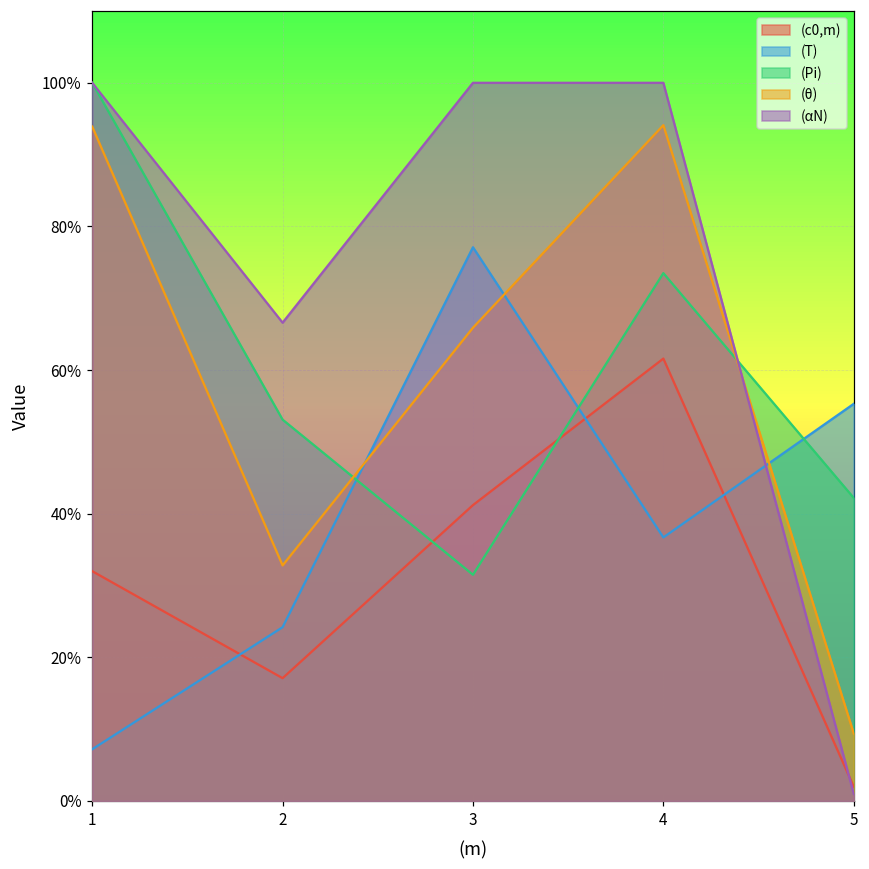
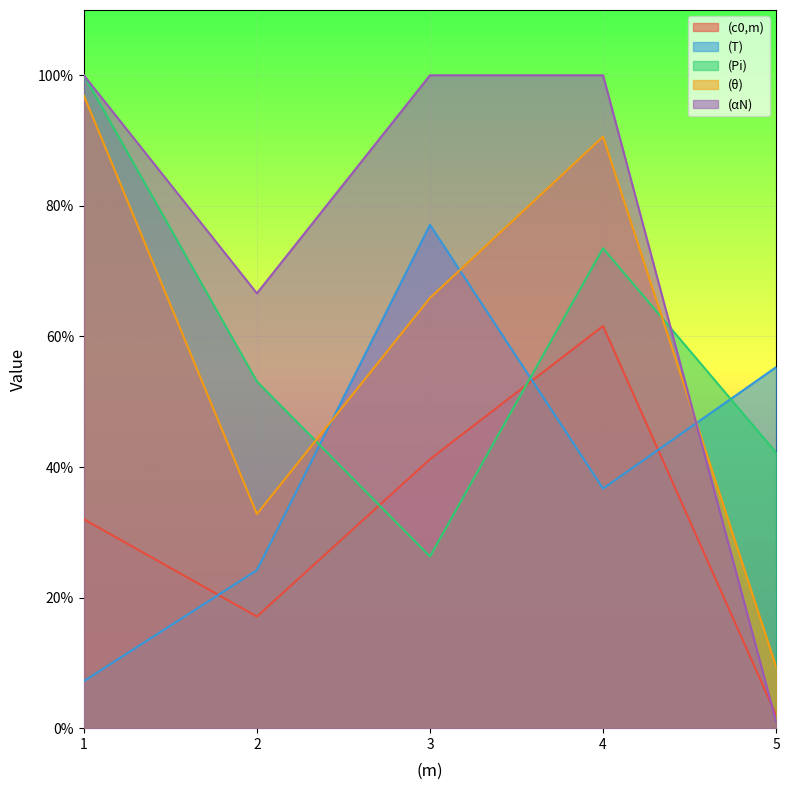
  {
    "(c0,m)": {
      "1": "32%",
      "2": "17%",
      "3": "41%",
      "4": "62%",
      "5": "2%"
    },
    "(T)": {
      "1": "7%",
      "2": "24%",
      "3": "77%",
      "4": "37%",
      "5": "55%"
    },
    "(Pi)": {
      "2": "53%",
-     "3": "32%",
+     "3": "26%",
      "4": "74%",
      "5": "42%"
    },
    "(θ)": {
-     "1": "94%",
+     "1": "97%",
      "2": "33%",
      "3": "66%",
-     "4": "94%",
+     "4": "91%",
      "5": "9%"
    },
    "(αN)": {
      "2": "67%",
      "3": "100%",
      "4": "100%",
      "5": "1%"
    }
  }
